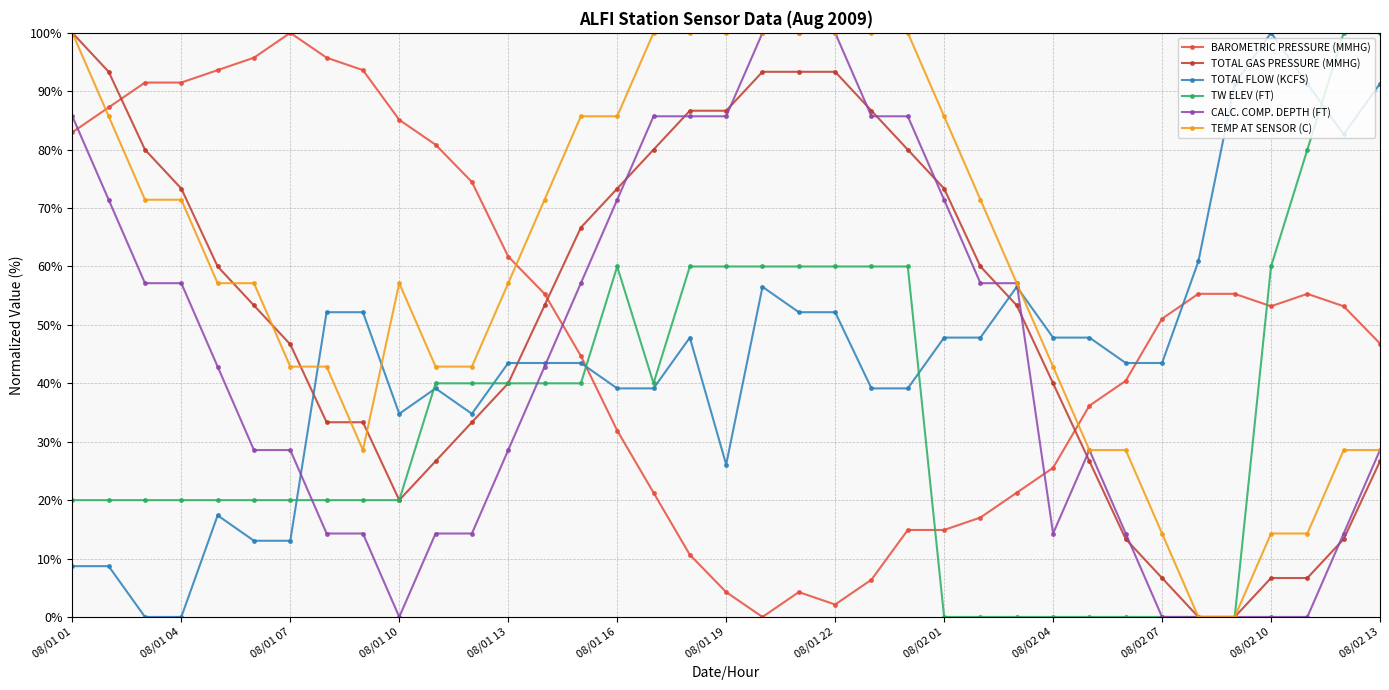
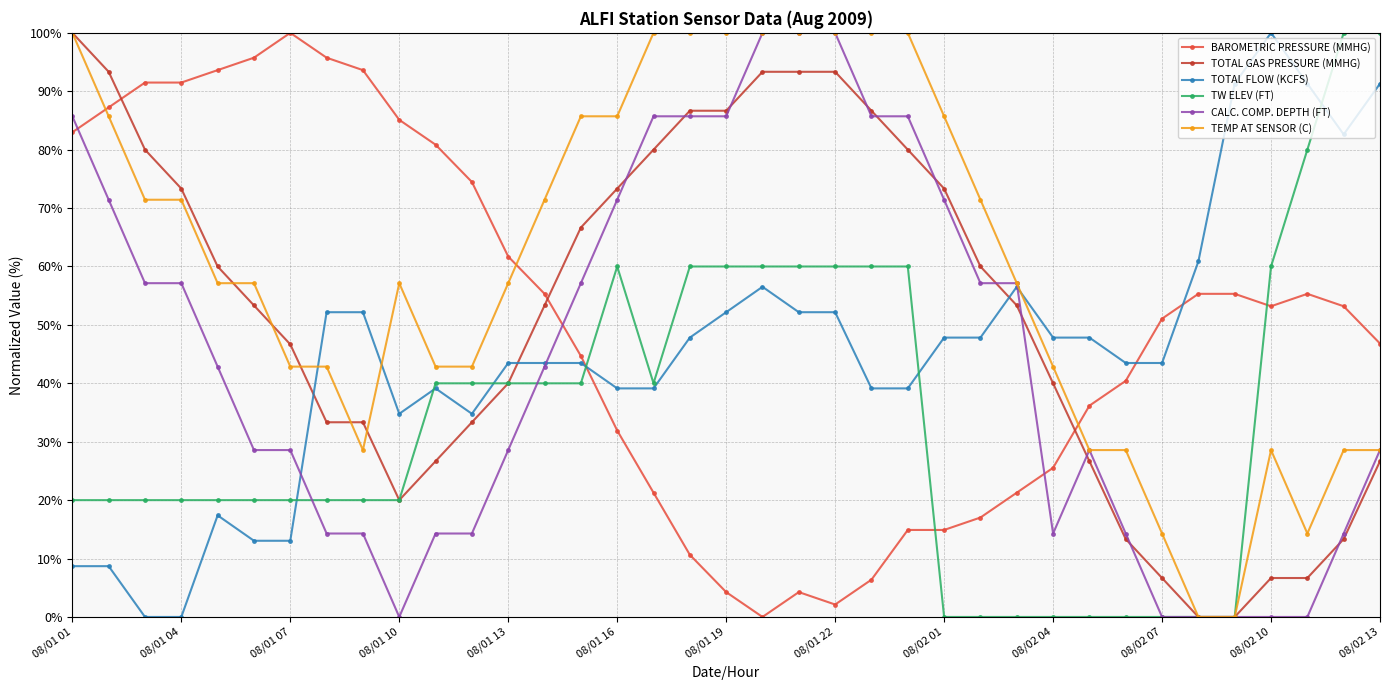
  {
    "TOTAL FLOW (KCFS)": {
      "08/01 01": "9%",
      "08/01 04": "0%",
      "08/01 07": "13%",
      "08/01 10": "35%",
      "08/01 13": "43%",
      "08/01 16": "39%",
-     "08/01 19": "26%",
+     "08/01 19": "52%",
      "08/01 22": "52%",
      "08/02 01": "48%",
      "08/02 04": "48%",
      "08/02 07": "43%",
      "08/02 10": "100%",
      "08/02 13": "91%"
    },
    "TW ELEV (FT)": {
      "08/01 01": "20%",
      "08/01 04": "20%",
      "08/01 07": "20%",
      "08/01 16": "60%",
      "08/01 19": "60%",
      "08/01 22": "60%",
      "08/02 01": "0%",
      "08/02 04": "0%",
      "08/02 10": "60%",
      "08/02 13": "100%"
    },
    "CALC. COMP. DEPTH (FT)": {
      "08/01 01": "86%",
      "08/01 04": "57%",
      "08/01 07": "29%",
      "08/01 10": "0%",
      "08/01 13": "29%",
      "08/01 16": "71%",
      "08/01 19": "86%",
      "08/02 01": "71%",
      "08/02 04": "14%",
      "08/02 10": "0%"
    },
    "TEMP AT SENSOR (C)": {
      "08/01 04": "71%",
      "08/01 07": "43%",
      "08/01 10": "57%",
      "08/01 13": "57%",
      "08/01 16": "86%",
      "08/01 19": "100%",
      "08/02 01": "86%",
      "08/02 04": "43%",
      "08/02 07": "14%",
-     "08/02 10": "14%"
+     "08/02 10": "29%"
    }
  }
